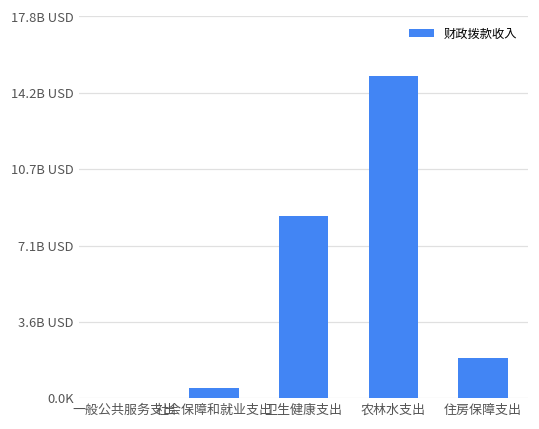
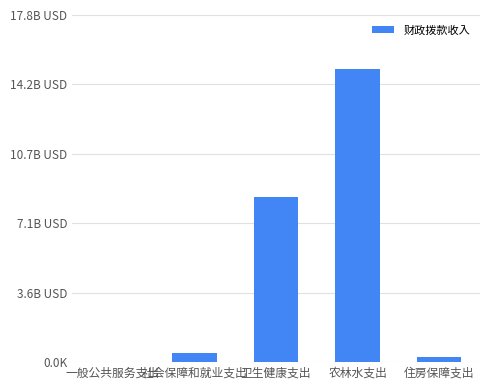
  {
    "卫生健康支出": "8.5B USD",
    "农林水支出": "15.0B USD",
-   "住房保障支出": "1.9B USD"
+   "住房保障支出": "0.3B USD"
  }
